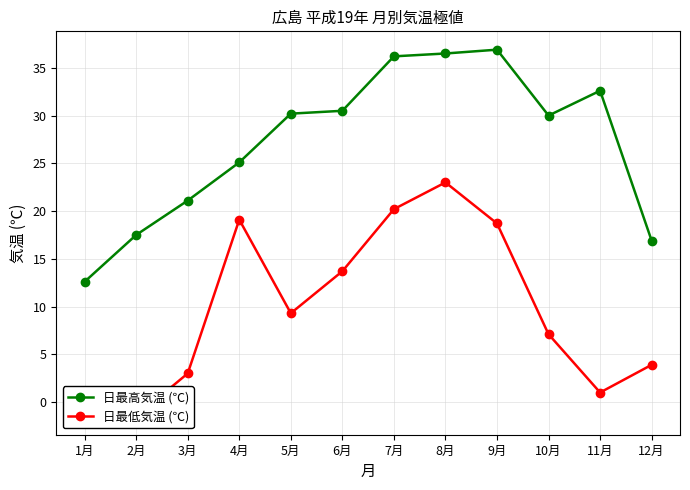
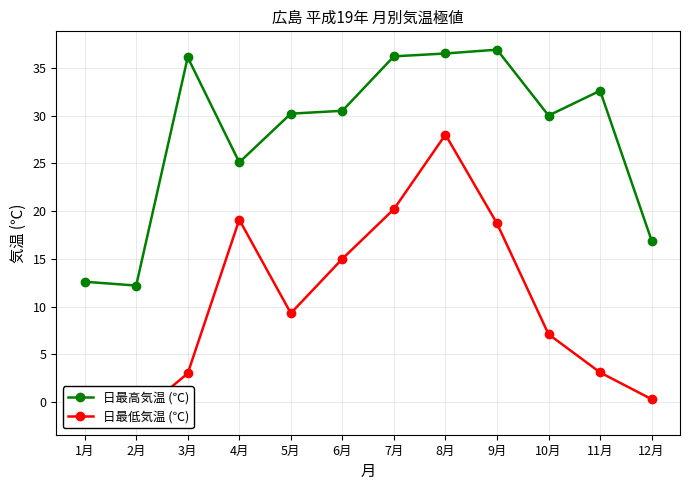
  {
    "日最高気温 (℃)": {
      "1月": 13,
-     "2月": 18,
-     "3月": 21,
+     "2月": 12,
+     "3月": 36,
      "4月": 25,
      "5月": 30,
      "6月": 31,
      "7月": 36,
      "8月": 37,
      "9月": 37,
      "10月": 30,
      "11月": 33,
      "12月": 17
    },
    "日最低気温 (℃)": {
      "3月": 3,
      "4月": 19,
      "5月": 9,
-     "6月": 14,
+     "6月": 15,
      "7月": 20,
-     "8月": 23,
+     "8月": 28,
      "9月": 19,
      "10月": 7,
-     "11月": 1,
-     "12月": 4
+     "11月": 3,
+     "12月": 0
    }
  }
